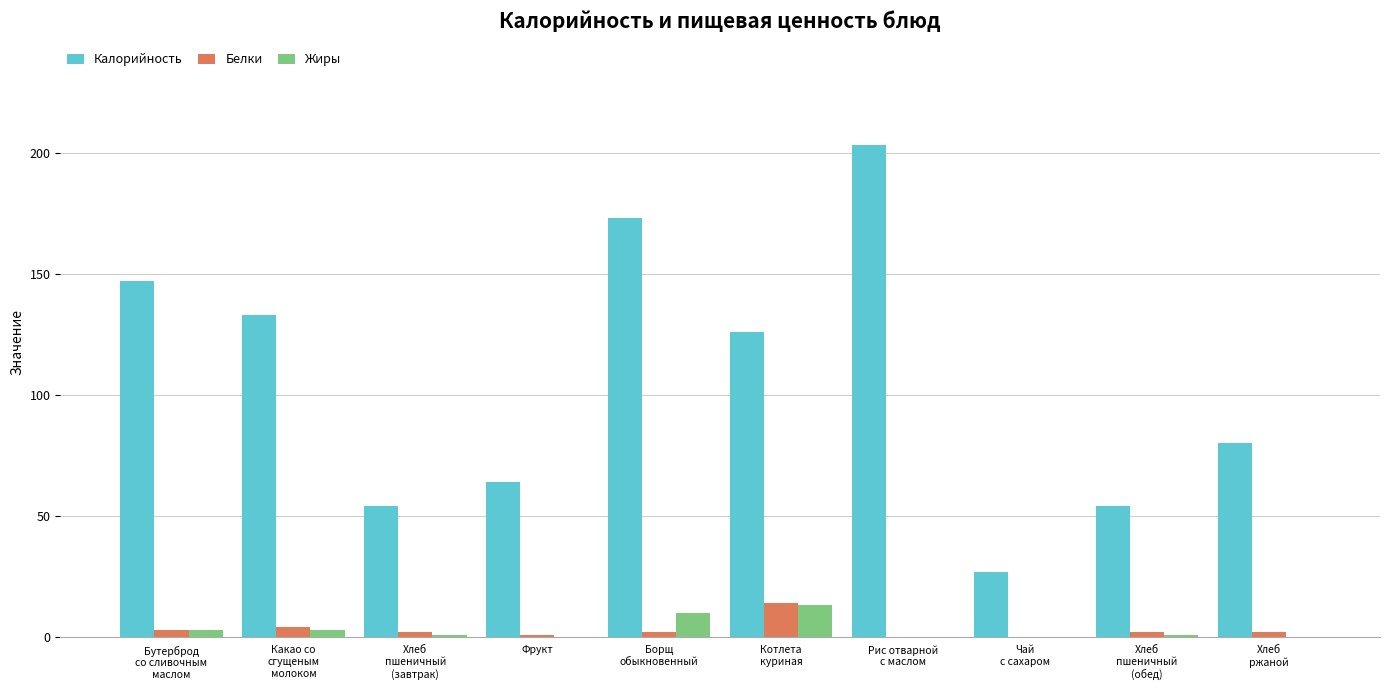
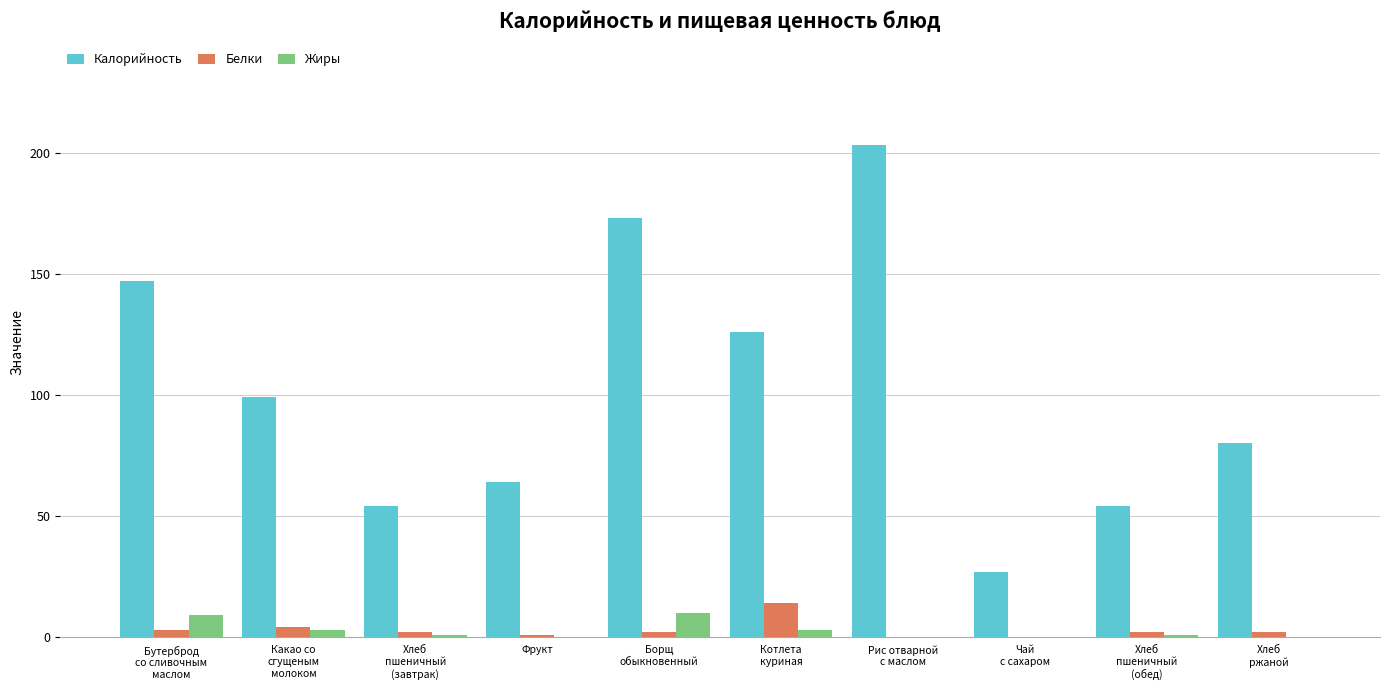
  {
    "Калорийность": {
      "Бутерброд со сливочным маслом": 147,
-     "Какао со сгущеным молоком": 133,
+     "Какао со сгущеным молоком": 99,
      "Хлеб пшеничный (завтрак)": 54,
      "Фрукт": 64,
      "Борщ обыкновенный": 173,
      "Котлета куриная": 126,
      "Рис отварной с маслом": 203,
      "Чай с сахаром": 27,
      "Хлеб пшеничный (обед)": 54,
      "Хлеб ржаной": 80
    },
    "Белки": {
      "Бутерброд со сливочным маслом": 3,
      "Какао со сгущеным молоком": 4,
      "Хлеб пшеничный (завтрак)": 2,
      "Борщ обыкновенный": 2,
      "Котлета куриная": 14,
      "Рис отварной с маслом": 0,
      "Чай с сахаром": 0,
      "Хлеб пшеничный (обед)": 2,
      "Хлеб ржаной": 2
    },
    "Жиры": {
-     "Бутерброд со сливочным маслом": 3,
+     "Бутерброд со сливочным маслом": 9,
      "Какао со сгущеным молоком": 3,
      "Фрукт": 0,
      "Борщ обыкновенный": 10,
-     "Котлета куриная": 13,
+     "Котлета куриная": 3,
      "Рис отварной с маслом": 0,
      "Чай с сахаром": 0,
      "Хлеб ржаной": 0
    }
  }
